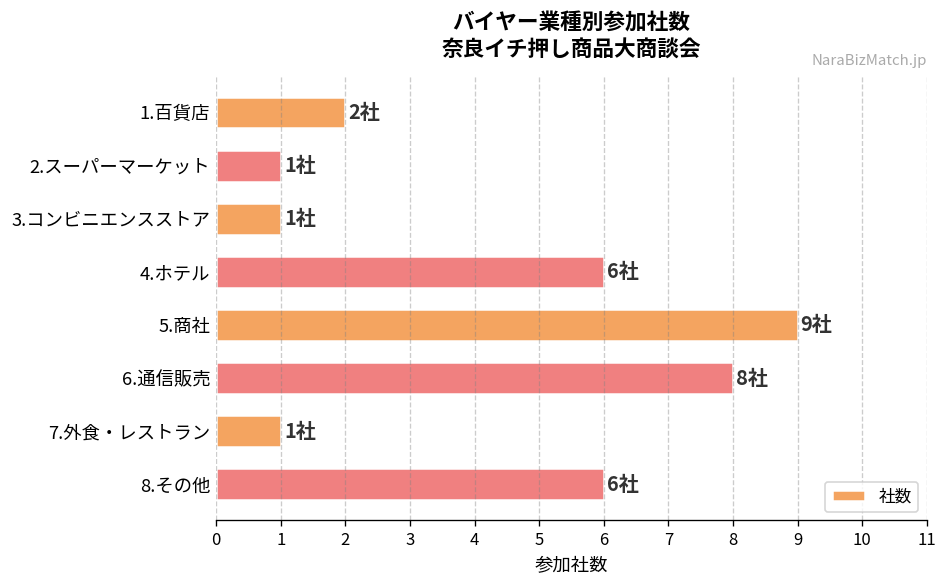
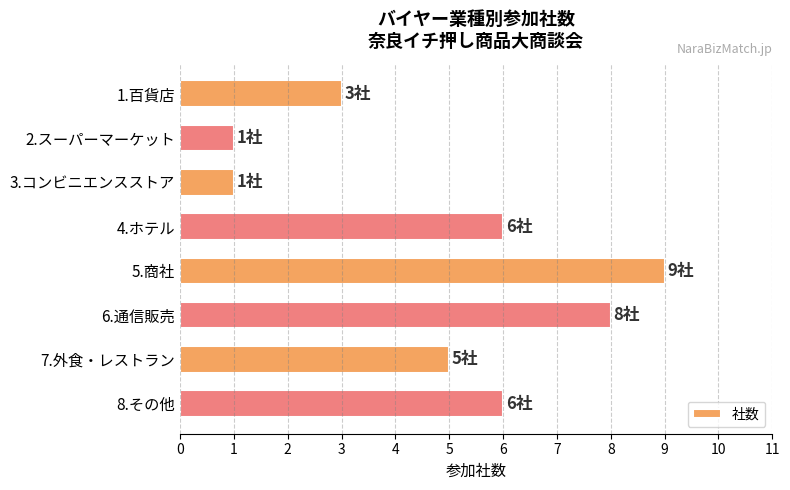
  {
-   "1.百貨店": "2社",
+   "1.百貨店": "3社",
    "2.スーパーマーケット": "1社",
    "3.コンビニエンスストア": "1社",
    "4.ホテル": "6社",
    "5.商社": "9社",
    "6.通信販売": "8社",
-   "7.外食・レストラン": "1社",
+   "7.外食・レストラン": "5社",
    "8.その他": "6社"
  }
